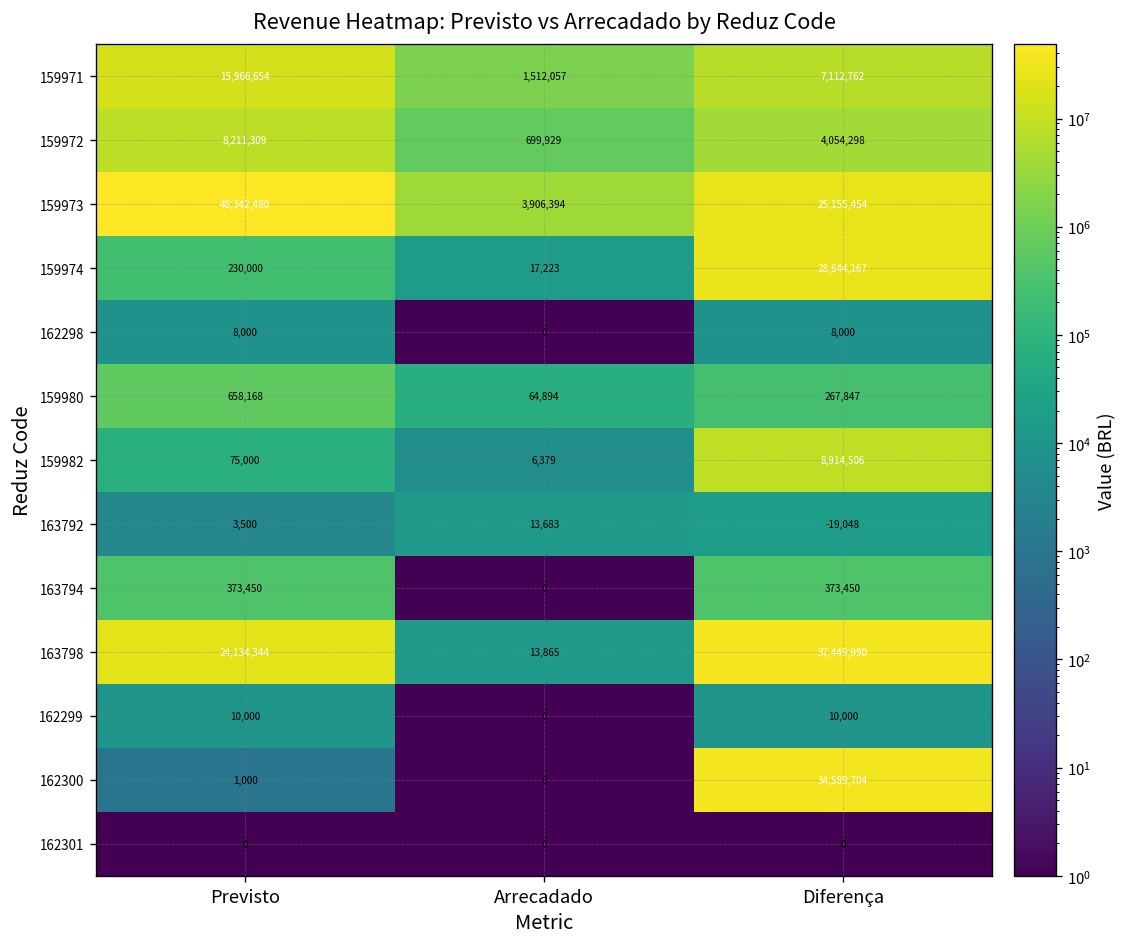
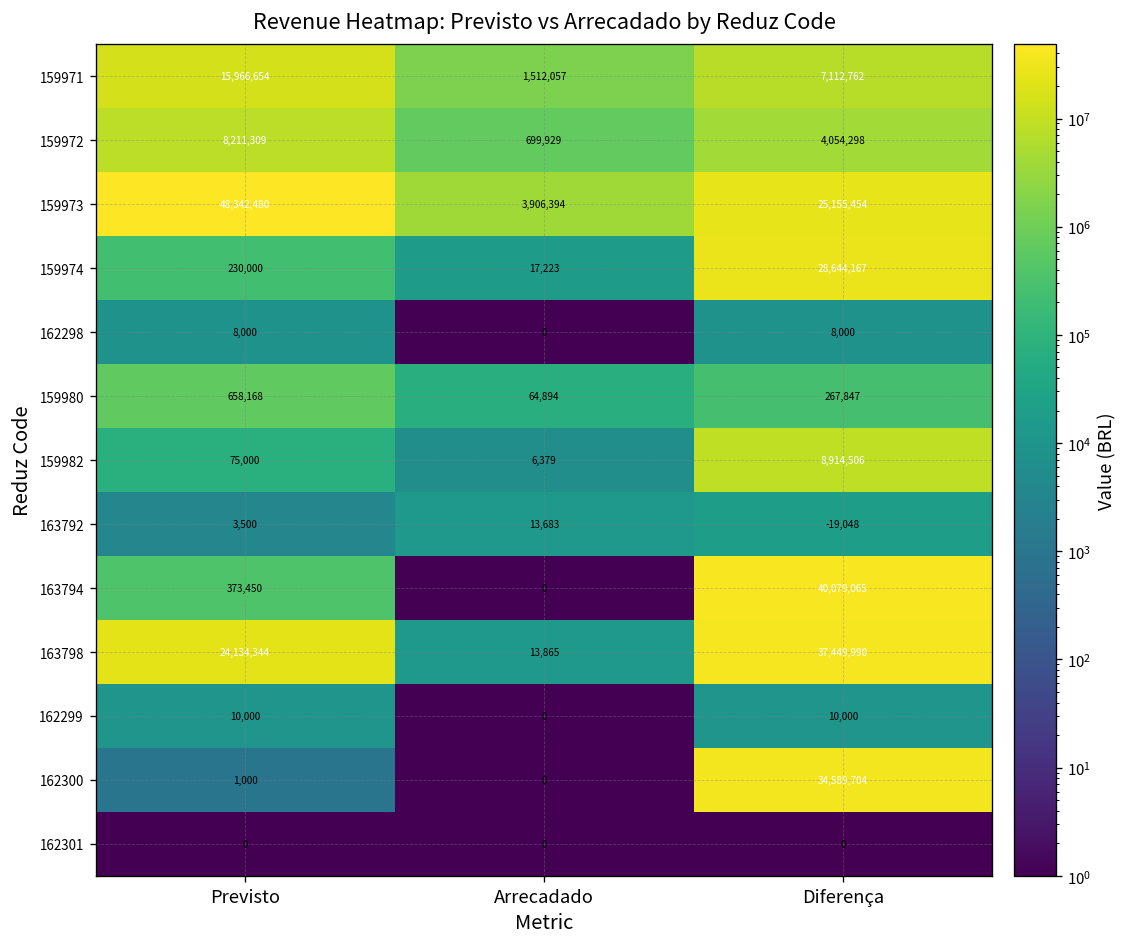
  {
    "159971": {
      "Previsto": "15,966,654",
      "Arrecadado": "1,512,057",
      "Diferença": "7,112,762"
    },
    "159972": {
      "Previsto": "8,211,309",
      "Arrecadado": "699,929",
      "Diferença": "4,054,298"
    },
    "159973": {
      "Previsto": "48,342,480",
      "Arrecadado": "3,906,394",
      "Diferença": "25,155,454"
    },
    "159974": {
      "Previsto": "230,000",
      "Arrecadado": "17,223",
      "Diferença": "28,644,167"
    },
    "162298": {
      "Previsto": "8,000",
      "Arrecadado": "0",
      "Diferença": "8,000"
    },
    "159980": {
      "Previsto": "658,168",
      "Arrecadado": "64,894",
      "Diferença": "267,847"
    },
    "159982": {
      "Previsto": "75,000",
      "Arrecadado": "6,379",
      "Diferença": "8,914,506"
    },
    "163792": {
      "Previsto": "3,500",
      "Arrecadado": "13,683",
      "Diferença": "-19,048"
    },
    "163794": {
      "Previsto": "373,450",
      "Arrecadado": "0",
-     "Diferença": "373,450"
+     "Diferença": "40,079,065"
    },
    "163798": {
      "Previsto": "24,134,344",
      "Arrecadado": "13,865",
      "Diferença": "37,449,990"
    },
    "162299": {
      "Previsto": "10,000",
      "Arrecadado": "0",
      "Diferença": "10,000"
    },
    "162300": {
      "Previsto": "1,000",
      "Arrecadado": "0",
      "Diferença": "34,589,704"
    },
    "162301": {
      "Previsto": "0",
      "Arrecadado": "0",
      "Diferença": "0"
    }
  }
